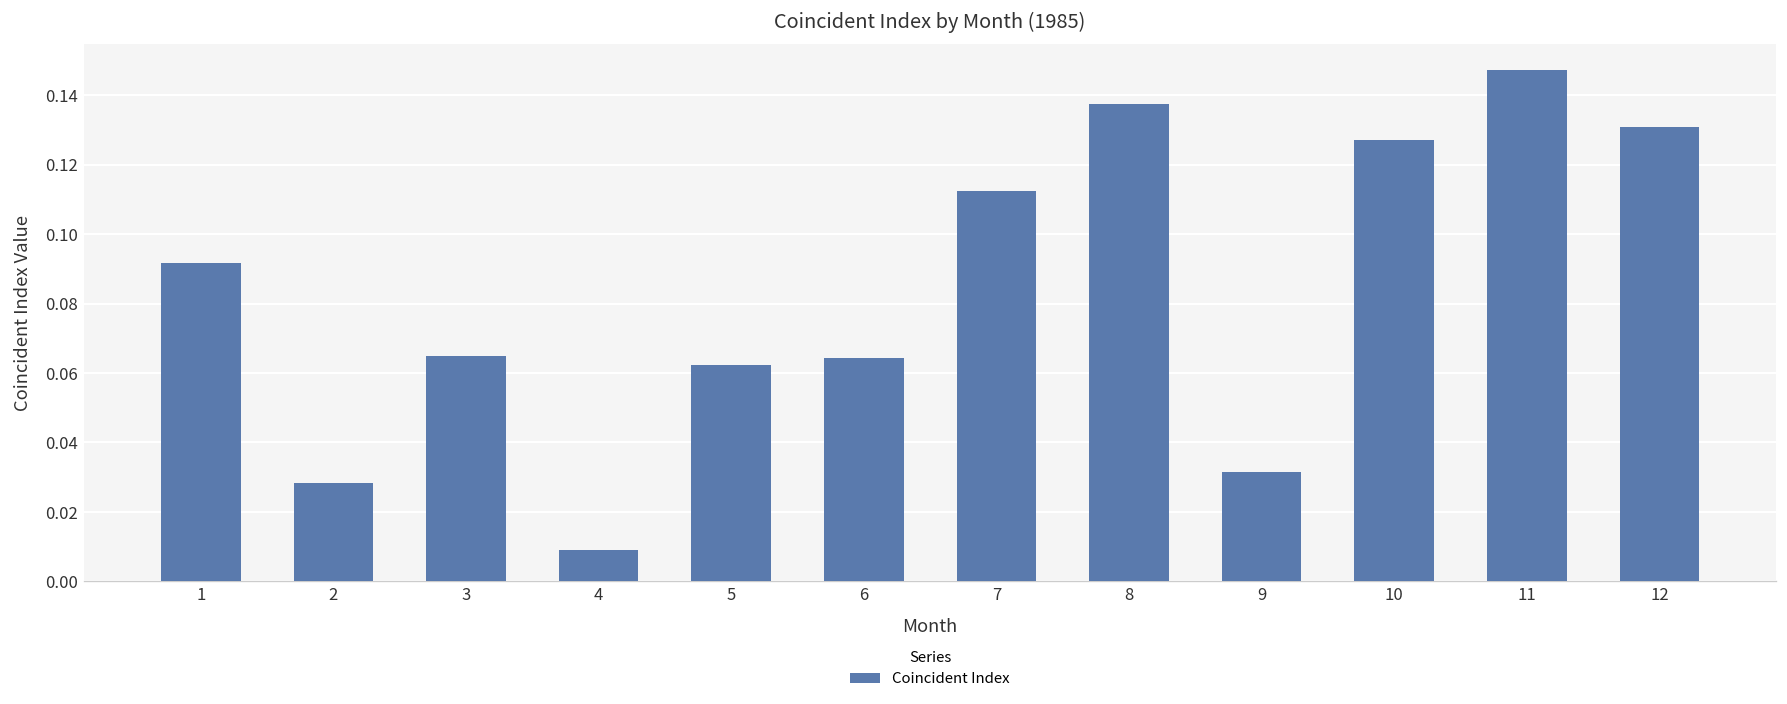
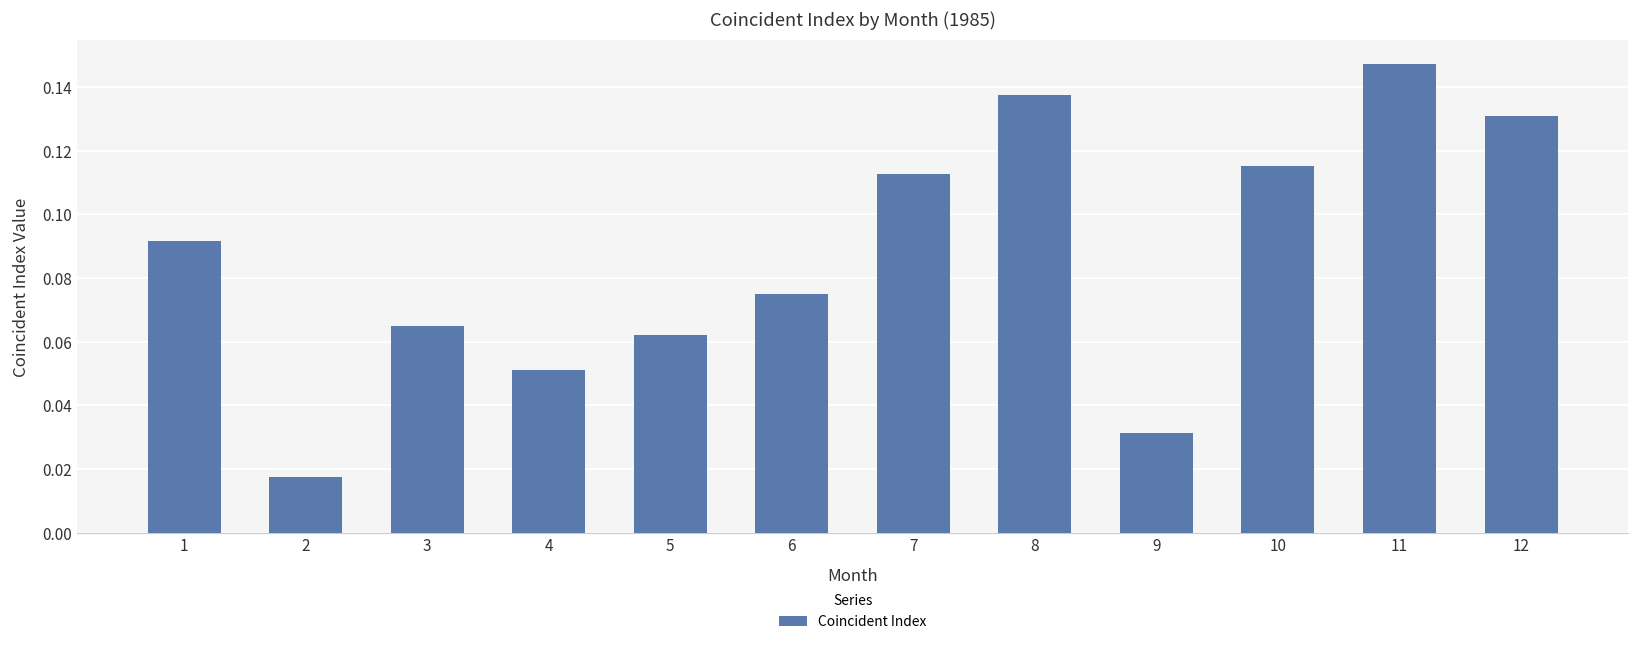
  {
    "1": 0.092,
-   "2": 0.028,
+   "2": 0.017,
    "3": 0.065,
-   "4": 0.009,
+   "4": 0.051,
    "5": 0.062,
-   "6": 0.064,
+   "6": 0.075,
    "7": 0.113,
    "8": 0.137,
    "9": 0.031,
-   "10": 0.127,
+   "10": 0.115,
    "11": 0.147,
    "12": 0.131
  }
